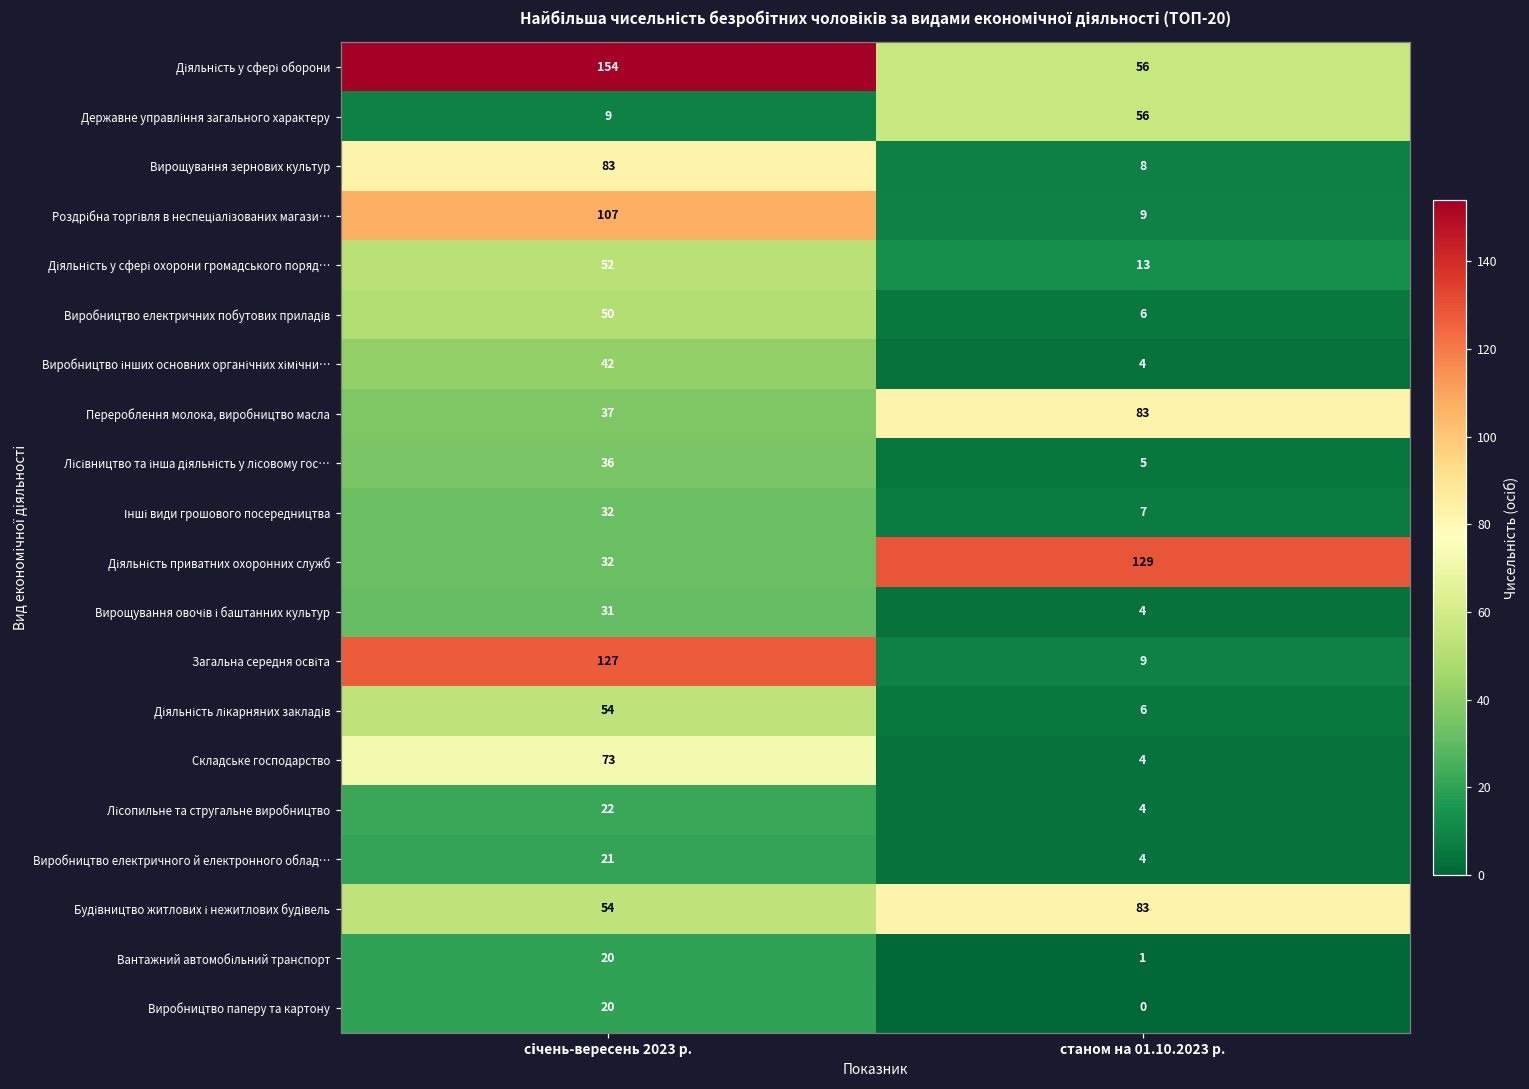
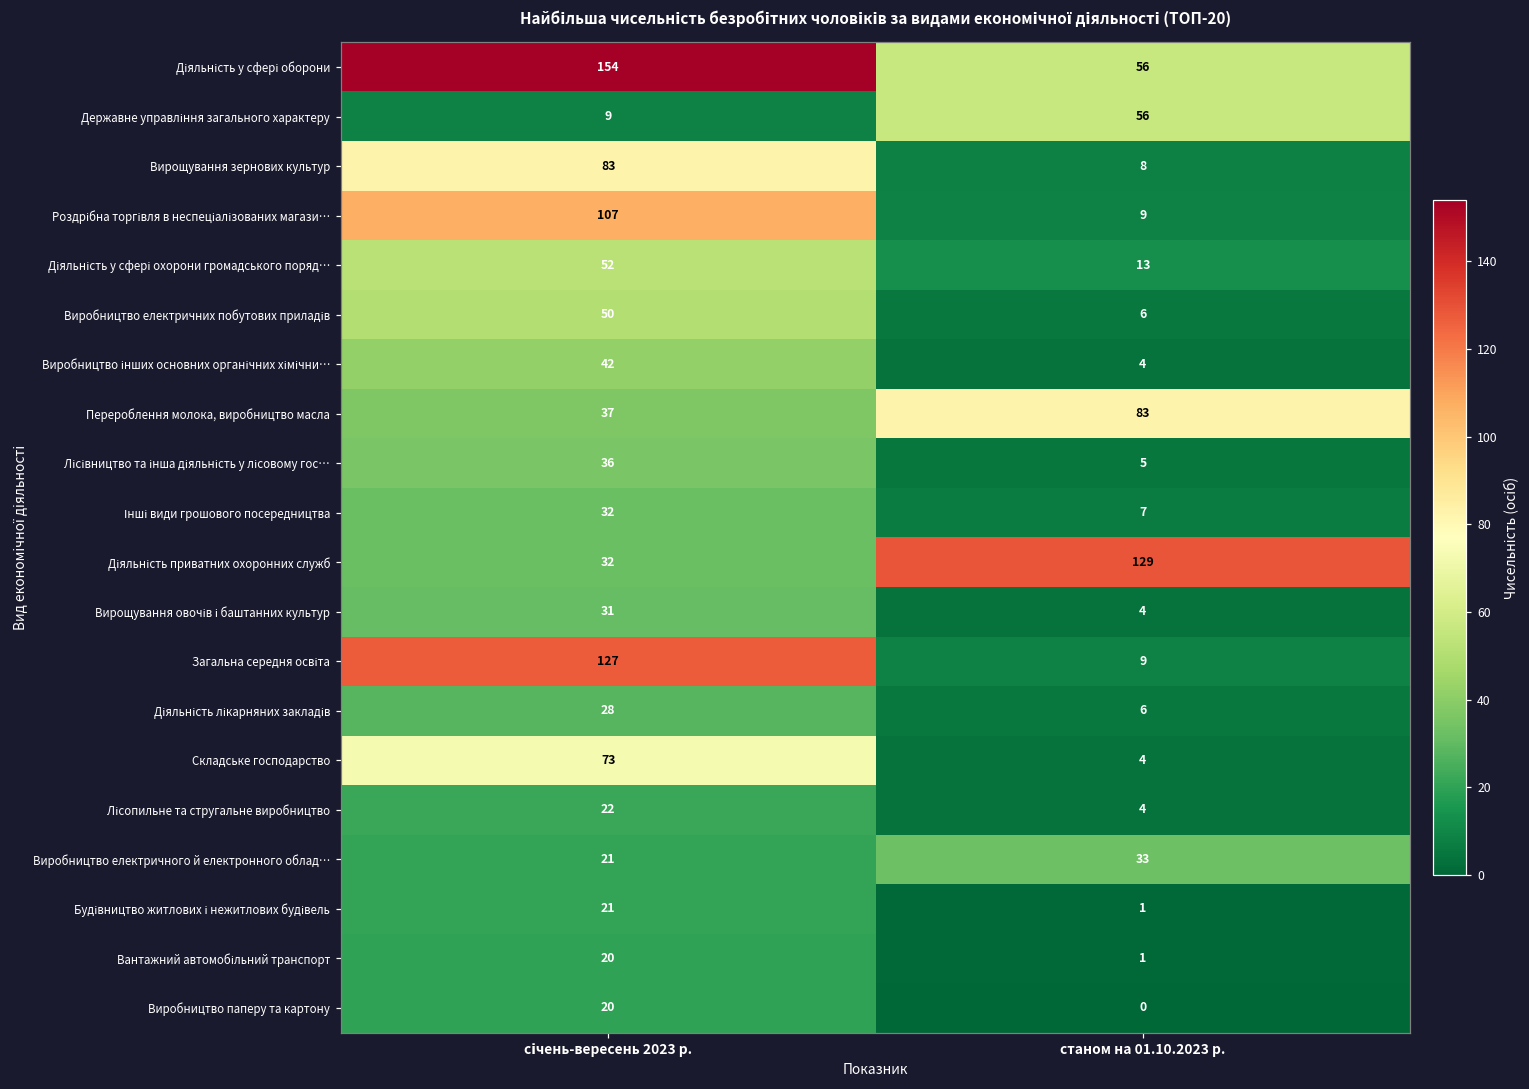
  {
    "Діяльність у сфері оборони": {
      "січень-вересень 2023 р.": 154,
      "станом на 01.10.2023 р.": 56
    },
    "Державне управління загального характеру": {
      "січень-вересень 2023 р.": 9,
      "станом на 01.10.2023 р.": 56
    },
    "Вирощування зернових культур": {
      "січень-вересень 2023 р.": 83,
      "станом на 01.10.2023 р.": 8
    },
    "Роздрібна торгівля в неспеціалізованих магази…": {
      "січень-вересень 2023 р.": 107,
      "станом на 01.10.2023 р.": 9
    },
    "Діяльність у сфері охорони громадського поряд…": {
      "січень-вересень 2023 р.": 52,
      "станом на 01.10.2023 р.": 13
    },
    "Виробництво електричних побутових приладів": {
      "січень-вересень 2023 р.": 50,
      "станом на 01.10.2023 р.": 6
    },
    "Виробництво інших основних органічних хімічни…": {
      "січень-вересень 2023 р.": 42,
      "станом на 01.10.2023 р.": 4
    },
    "Перероблення молока, виробництво масла": {
      "січень-вересень 2023 р.": 37,
      "станом на 01.10.2023 р.": 83
    },
    "Лісівництво та інша діяльність у лісовому гос…": {
      "січень-вересень 2023 р.": 36,
      "станом на 01.10.2023 р.": 5
    },
    "Інші види грошового посередництва": {
      "січень-вересень 2023 р.": 32,
      "станом на 01.10.2023 р.": 7
    },
    "Діяльність приватних охоронних служб": {
      "січень-вересень 2023 р.": 32,
      "станом на 01.10.2023 р.": 129
    },
    "Вирощування овочів і баштанних культур": {
      "січень-вересень 2023 р.": 31,
      "станом на 01.10.2023 р.": 4
    },
    "Загальна середня освіта": {
      "січень-вересень 2023 р.": 127,
      "станом на 01.10.2023 р.": 9
    },
    "Діяльність лікарняних закладів": {
-     "січень-вересень 2023 р.": 54,
+     "січень-вересень 2023 р.": 28,
      "станом на 01.10.2023 р.": 6
    },
    "Складське господарство": {
      "січень-вересень 2023 р.": 73,
      "станом на 01.10.2023 р.": 4
    },
    "Лісопильне та стругальне виробництво": {
      "січень-вересень 2023 р.": 22,
      "станом на 01.10.2023 р.": 4
    },
    "Виробництво електричного й електронного облад…": {
      "січень-вересень 2023 р.": 21,
-     "станом на 01.10.2023 р.": 4
+     "станом на 01.10.2023 р.": 33
    },
    "Будівництво житлових і нежитлових будівель": {
-     "січень-вересень 2023 р.": 54,
-     "станом на 01.10.2023 р.": 83
+     "січень-вересень 2023 р.": 21,
+     "станом на 01.10.2023 р.": 1
    },
    "Вантажний автомобільний транспорт": {
      "січень-вересень 2023 р.": 20,
      "станом на 01.10.2023 р.": 1
    },
    "Виробництво паперу та картону": {
      "січень-вересень 2023 р.": 20,
      "станом на 01.10.2023 р.": 0
    }
  }
